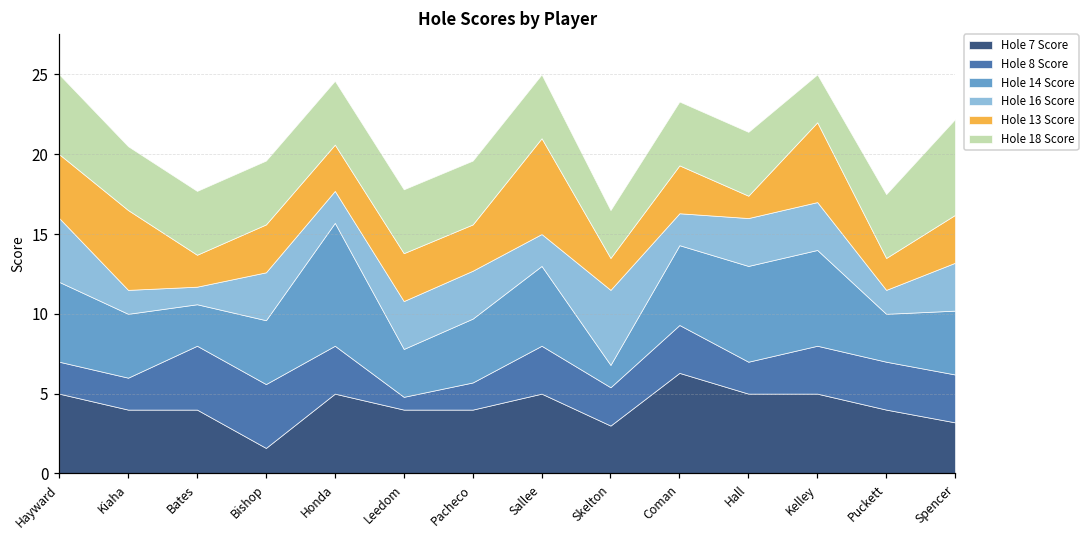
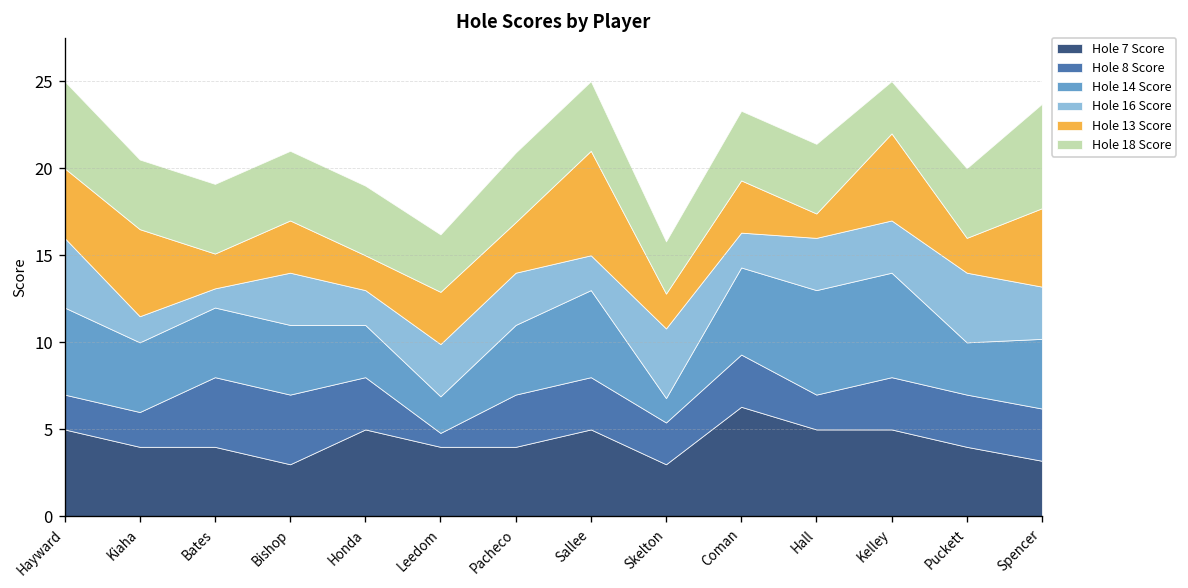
  {
    "Hole 7 Score": {
      "Hayward": 5.0,
      "Kiaha": 4.0,
      "Bates": 4.0,
-     "Bishop": 1.6,
+     "Bishop": 3.0,
      "Honda": 5.0,
      "Leedom": 4.0,
      "Pacheco": 4.0,
      "Sallee": 5.0,
      "Skelton": 3.0,
      "Coman": 6.3,
      "Hall": 5.0,
      "Kelley": 5.0,
      "Puckett": 4.0,
      "Spencer": 3.2
    },
    "Hole 8 Score": {
      "Hayward": 2.0,
      "Kiaha": 2.0,
      "Bates": 4.0,
      "Bishop": 4.0,
      "Honda": 3.0,
      "Leedom": 0.8,
-     "Pacheco": 1.7,
+     "Pacheco": 3.0,
      "Sallee": 3.0,
      "Skelton": 2.4,
      "Coman": 3.0,
      "Hall": 2.0,
      "Kelley": 3.0,
      "Puckett": 3.0,
      "Spencer": 3.0
    },
    "Hole 14 Score": {
      "Hayward": 5.0,
      "Kiaha": 4.0,
-     "Bates": 2.6,
+     "Bates": 4.0,
      "Bishop": 4.0,
-     "Honda": 7.7,
-     "Leedom": 3.0,
+     "Honda": 3.0,
+     "Leedom": 2.1,
      "Pacheco": 4.0,
      "Sallee": 5.0,
      "Skelton": 1.4,
      "Coman": 5.0,
      "Hall": 6.0,
      "Kelley": 6.0,
      "Puckett": 3.0,
      "Spencer": 4.0
    },
    "Hole 16 Score": {
      "Hayward": 4.0,
      "Kiaha": 1.5,
      "Bates": 1.1,
      "Bishop": 3.0,
      "Honda": 2.0,
      "Leedom": 3.0,
      "Pacheco": 3.0,
      "Sallee": 2.0,
-     "Skelton": 4.7,
+     "Skelton": 4.0,
      "Coman": 2.0,
      "Hall": 3.0,
      "Kelley": 3.0,
-     "Puckett": 1.5,
+     "Puckett": 4.0,
      "Spencer": 3.0
    },
    "Hole 13 Score": {
      "Hayward": 4.0,
      "Kiaha": 5.0,
      "Bates": 2.0,
      "Bishop": 3.0,
-     "Honda": 2.9,
+     "Honda": 2.0,
      "Leedom": 3.0,
      "Pacheco": 2.9,
      "Sallee": 6.0,
      "Skelton": 2.0,
      "Coman": 3.0,
      "Hall": 1.4,
      "Kelley": 5.0,
      "Puckett": 2.0,
-     "Spencer": 3.0
+     "Spencer": 4.5
    },
    "Hole 18 Score": {
      "Hayward": 5.0,
      "Kiaha": 4.0,
      "Bates": 4.0,
      "Bishop": 4.0,
      "Honda": 4.0,
-     "Leedom": 4.0,
+     "Leedom": 3.3,
      "Pacheco": 4.0,
      "Sallee": 4.0,
      "Skelton": 3.0,
      "Coman": 4.0,
      "Hall": 4.0,
      "Kelley": 3.0,
      "Puckett": 4.0,
      "Spencer": 6.0
    }
  }
